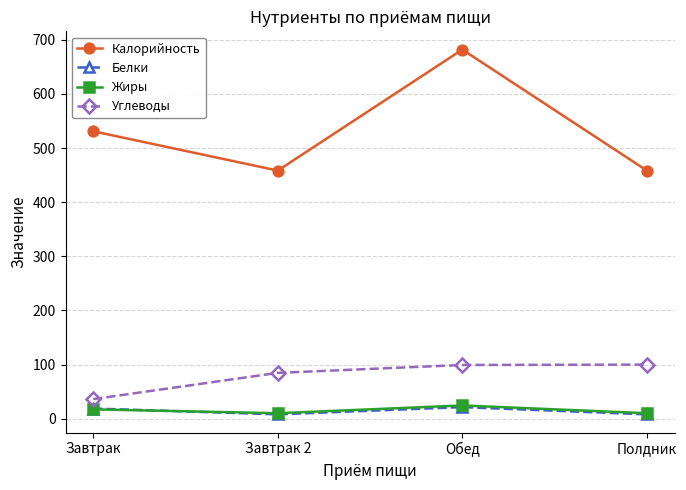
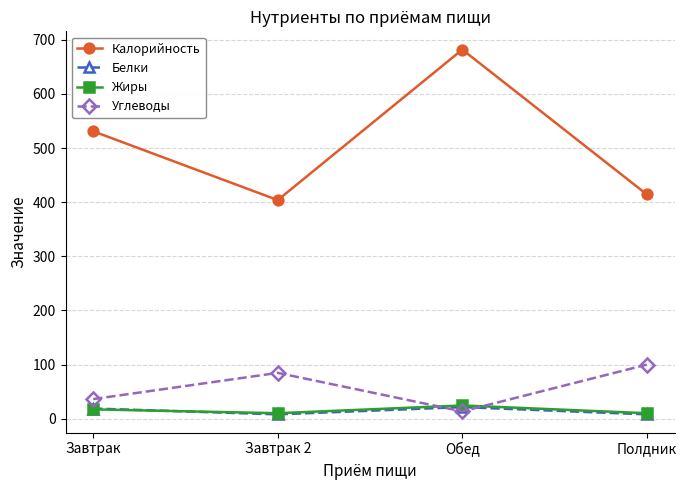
  {
    "Калорийность": {
      "Завтрак": 530,
-     "Завтрак 2": 460,
+     "Завтрак 2": 400,
      "Обед": 680,
-     "Полдник": 460
+     "Полдник": 410
    },
    "Углеводы": {
      "Завтрак": 40,
      "Завтрак 2": 80,
-     "Обед": 100,
+     "Обед": 10,
      "Полдник": 100
    }
  }
